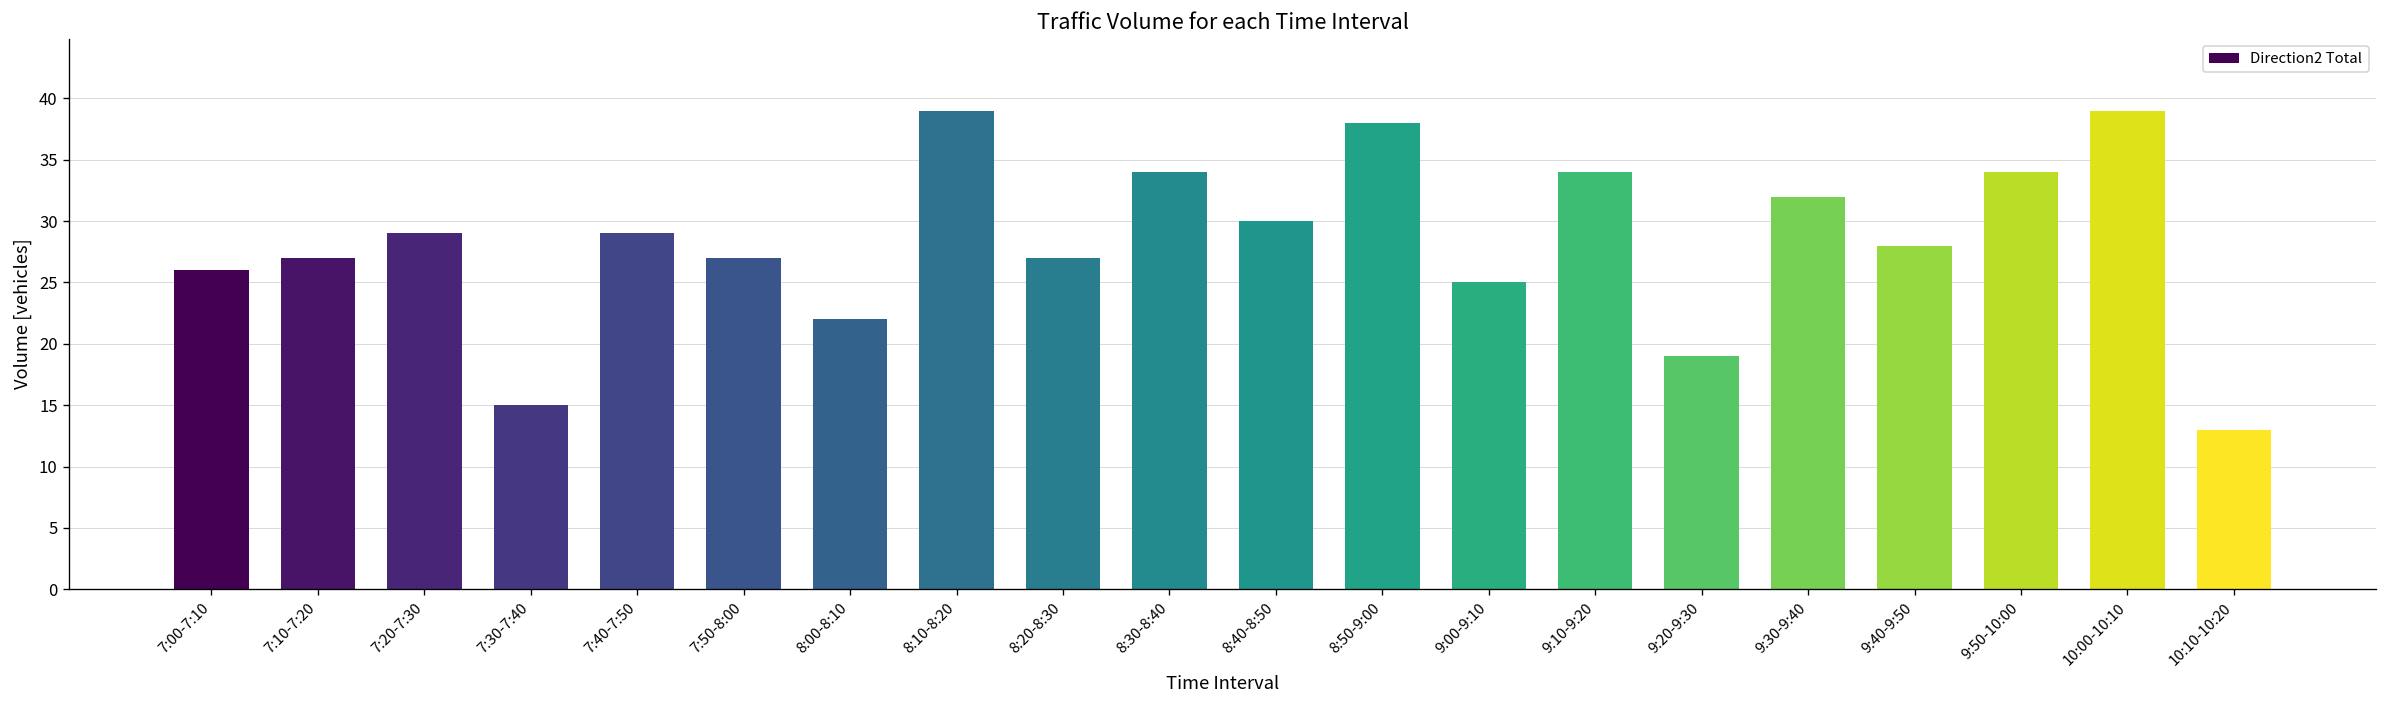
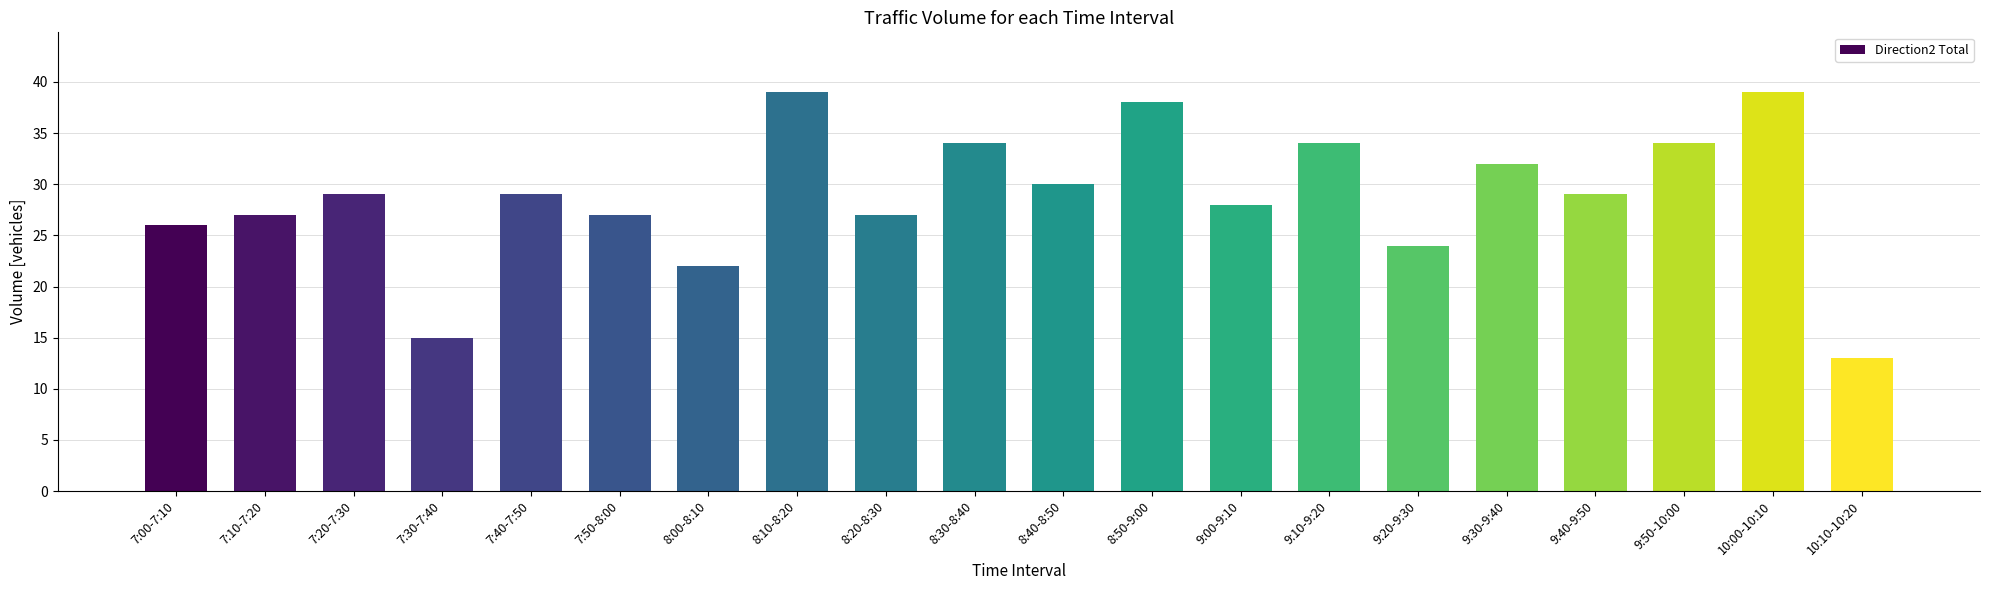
  {
    "7:00-7:10": 26,
    "7:10-7:20": 27,
    "7:20-7:30": 29,
    "7:30-7:40": 15,
    "7:40-7:50": 29,
    "7:50-8:00": 27,
    "8:00-8:10": 22,
    "8:10-8:20": 39,
    "8:20-8:30": 27,
    "8:30-8:40": 34,
    "8:40-8:50": 30,
    "8:50-9:00": 38,
-   "9:00-9:10": 25,
+   "9:00-9:10": 28,
    "9:10-9:20": 34,
-   "9:20-9:30": 19,
+   "9:20-9:30": 24,
    "9:30-9:40": 32,
-   "9:40-9:50": 28,
+   "9:40-9:50": 29,
    "9:50-10:00": 34,
    "10:00-10:10": 39,
    "10:10-10:20": 13
  }
